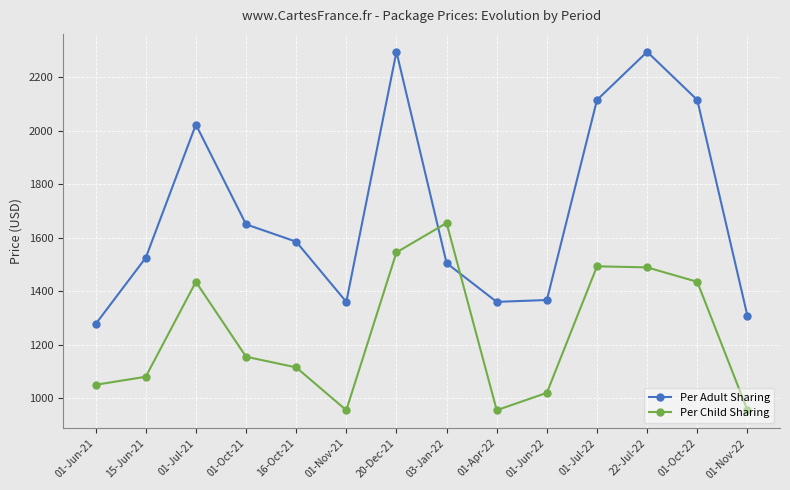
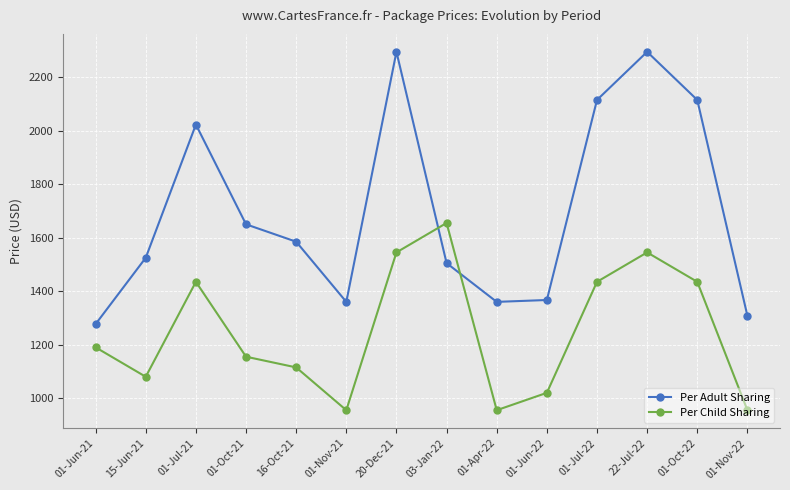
  {
    "Per Adult Sharing": {
      "01-Jun-21": 1280,
      "15-Jun-21": 1530,
      "01-Jul-21": 2020,
      "01-Oct-21": 1650,
      "16-Oct-21": 1590,
      "01-Nov-21": 1360,
      "20-Dec-21": 2300,
      "03-Jan-22": 1510,
      "01-Apr-22": 1360,
      "01-Jun-22": 1370,
      "01-Jul-22": 2120,
      "22-Jul-22": 2300,
      "01-Oct-22": 2120,
      "01-Nov-22": 1310
    },
    "Per Child Sharing": {
-     "01-Jun-21": 1050,
+     "01-Jun-21": 1190,
      "15-Jun-21": 1080,
      "01-Jul-21": 1440,
      "01-Oct-21": 1160,
      "16-Oct-21": 1120,
      "01-Nov-21": 960,
      "20-Dec-21": 1550,
      "03-Jan-22": 1660,
      "01-Apr-22": 960,
      "01-Jun-22": 1020,
-     "01-Jul-22": 1490,
-     "22-Jul-22": 1490,
+     "01-Jul-22": 1440,
+     "22-Jul-22": 1550,
      "01-Oct-22": 1440
    }
  }
